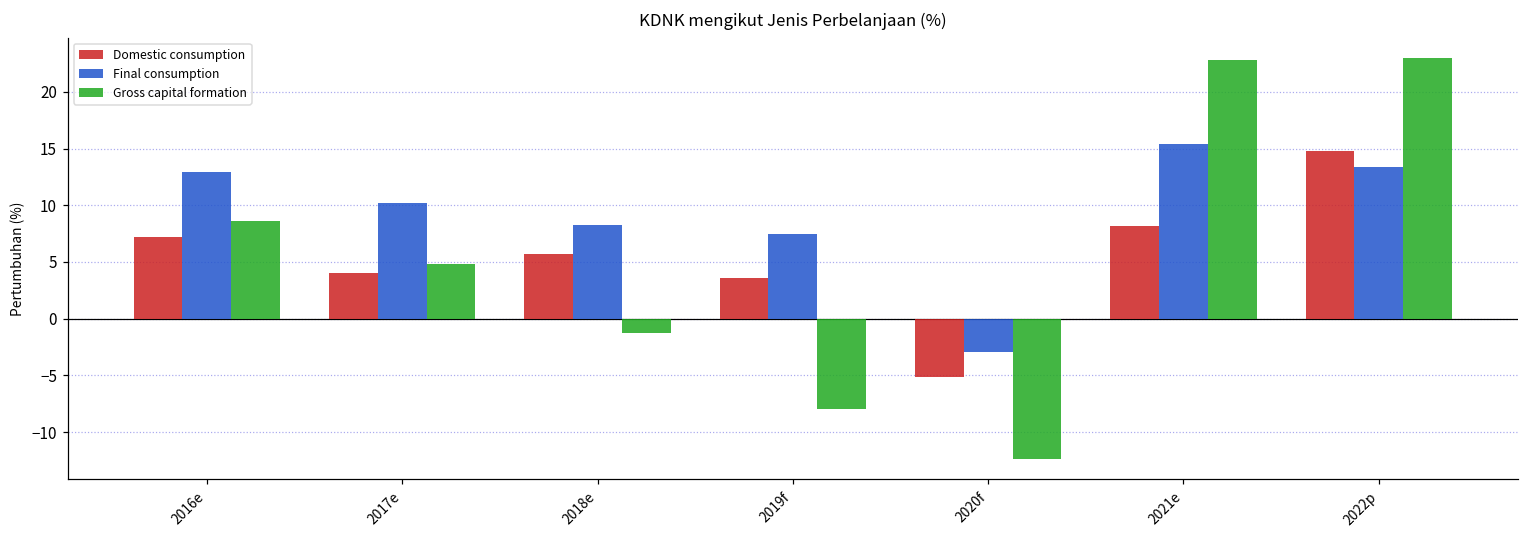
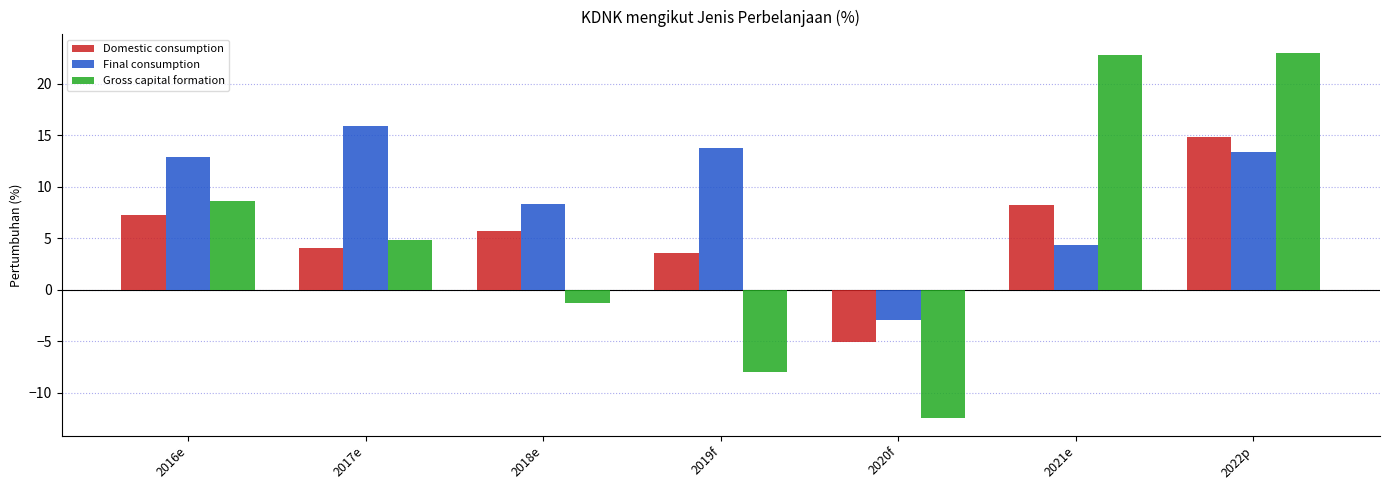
  {
    "Domestic consumption": {
      "2016e": 7.2,
      "2017e": 4.0,
      "2018e": 5.7,
      "2019f": 3.6,
      "2020f": -5.1,
      "2021e": 8.2,
      "2022p": 14.8
    },
    "Final consumption": {
      "2016e": 12.9,
-     "2017e": 10.2,
+     "2017e": 15.9,
      "2018e": 8.3,
-     "2019f": 7.5,
+     "2019f": 13.7,
      "2020f": -2.9,
-     "2021e": 15.4,
+     "2021e": 4.3,
      "2022p": 13.4
    },
    "Gross capital formation": {
      "2016e": 8.6,
      "2017e": 4.8,
      "2018e": -1.3,
      "2019f": -8.0,
      "2020f": -12.4,
      "2021e": 22.8,
      "2022p": 23.0
    }
  }
